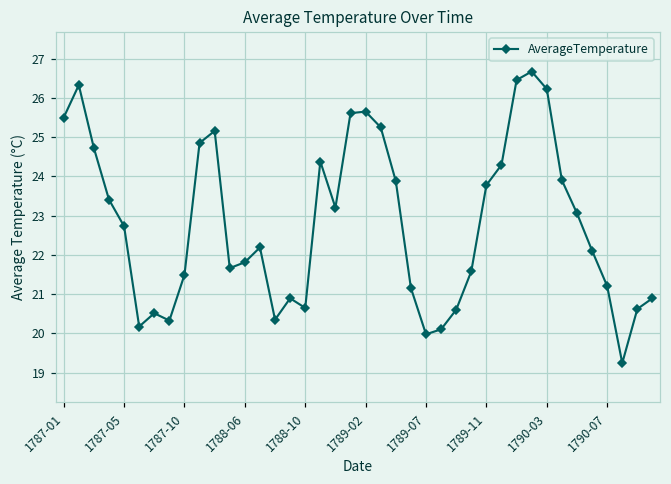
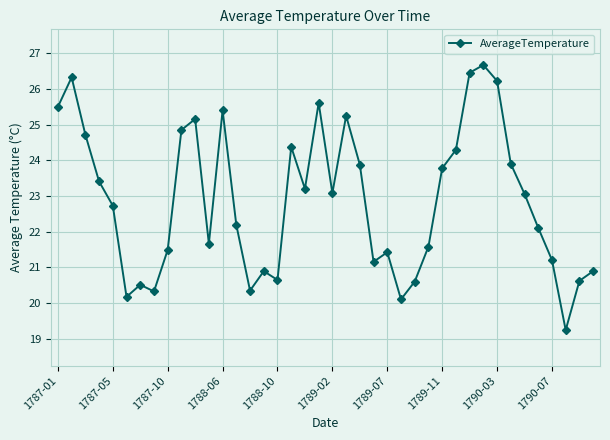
  {
    "1787-01": 25.5,
    "1787-05": 22.7,
    "1787-10": 21.5,
-   "1788-06": 21.8,
+   "1788-06": 25.4,
    "1788-10": 20.6,
-   "1789-02": 25.6,
-   "1789-07": 20.0,
+   "1789-02": 23.1,
+   "1789-07": 21.4,
    "1789-11": 23.8,
    "1790-03": 26.2,
    "1790-07": 21.2
  }
